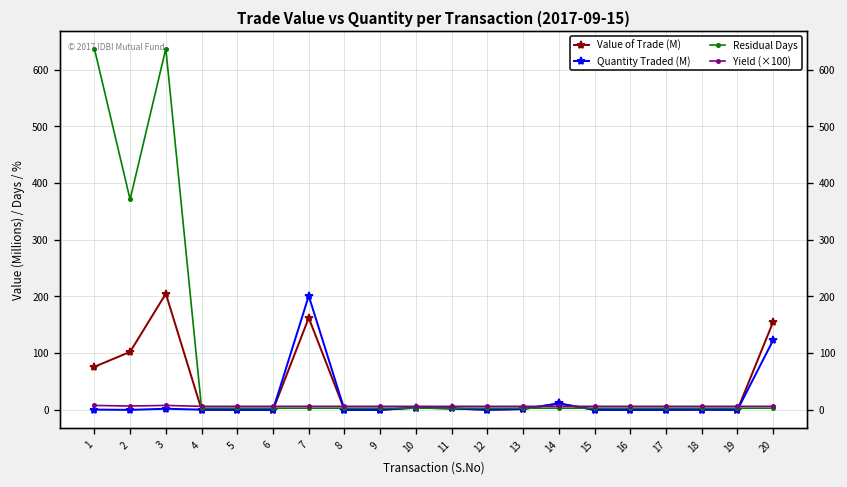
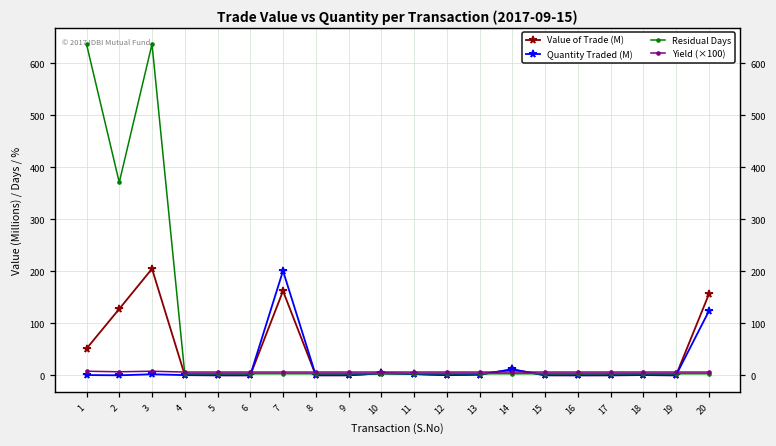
  {
    "Value of Trade (M)": {
-     "1": 80,
-     "2": 100,
+     "1": 50,
+     "2": 130,
      "3": 200,
      "7": 160,
      "20": 160
    },
    "Quantity Traded (M)": {
      "1": 0,
      "2": 0,
      "3": 0,
      "7": 200,
      "20": 120
    },
    "Residual Days": {
      "2": 370,
      "3": 640
    },
    "Yield (×100)": {
      "1": 10,
      "2": 10,
      "3": 10
    }
  }
